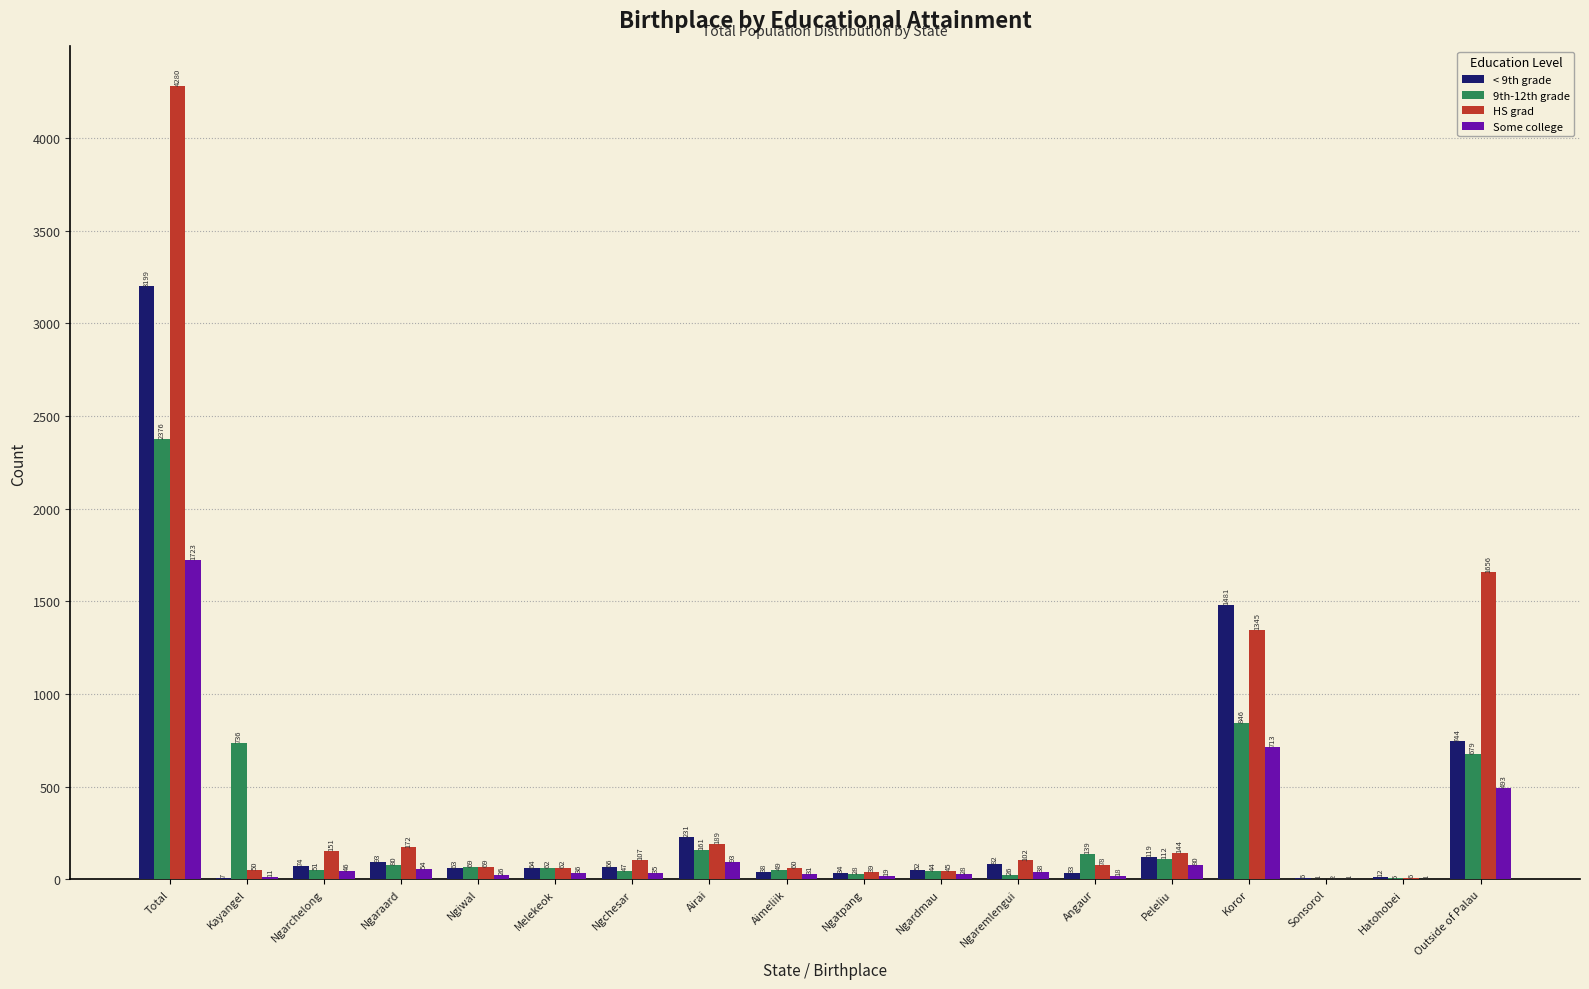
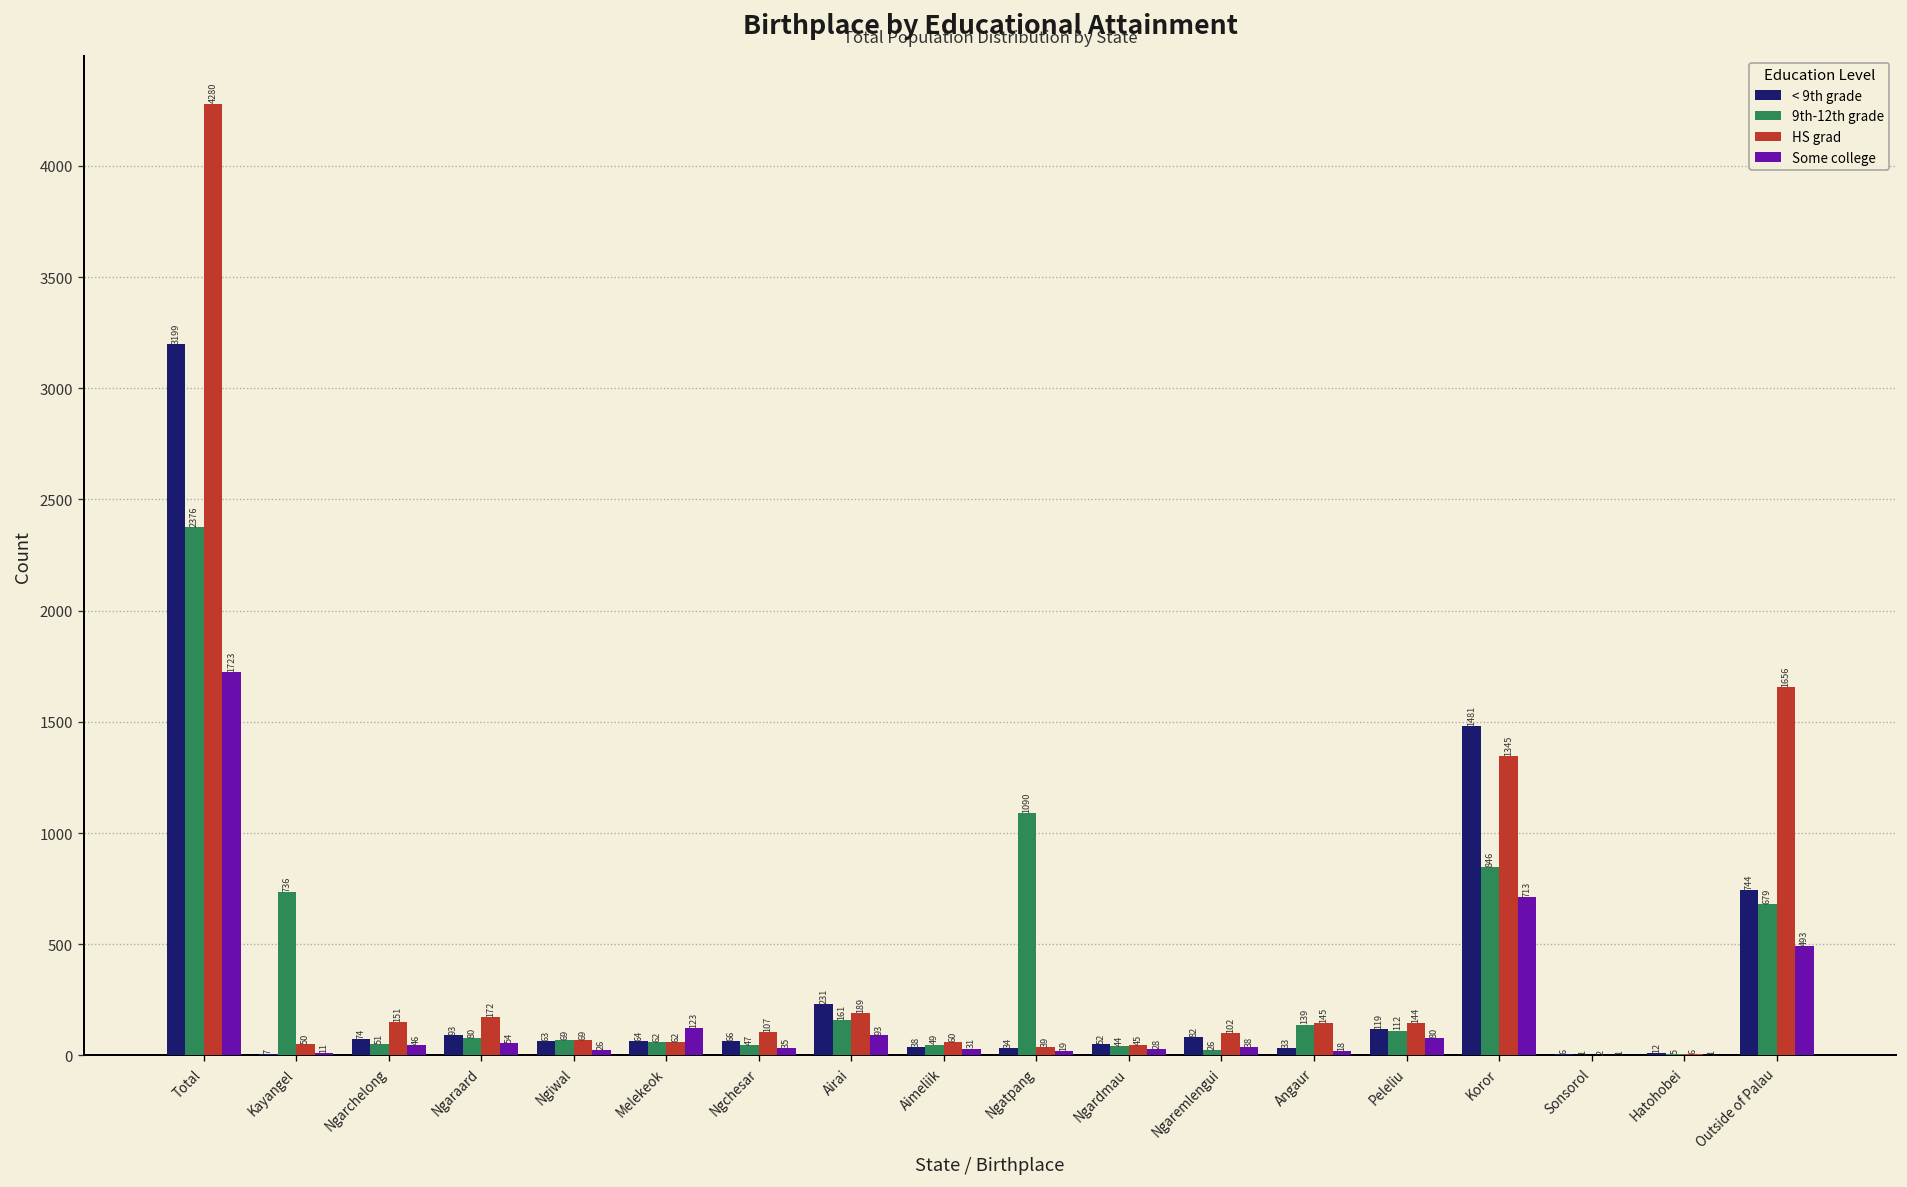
  {
    "< 9th grade": {
      "Total": 3199,
      "Kayangel": 7,
      "Ngarchelong": 74,
      "Ngaraard": 93,
      "Ngiwal": 63,
      "Melekeok": 64,
      "Ngchesar": 66,
      "Airai": 231,
      "Aimeliik": 38,
      "Ngatpang": 34,
      "Ngardmau": 52,
      "Ngaremlengui": 82,
      "Angaur": 33,
      "Peleliu": 119,
      "Koror": 1481,
      "Sonsorol": 6,
      "Hatohobei": 12,
      "Outside of Palau": 744
    },
    "9th-12th grade": {
      "Total": 2376,
      "Kayangel": 736,
      "Ngarchelong": 51,
      "Ngaraard": 80,
      "Ngiwal": 69,
      "Melekeok": 62,
      "Ngchesar": 47,
      "Airai": 161,
      "Aimeliik": 49,
-     "Ngatpang": 28,
+     "Ngatpang": 1090,
      "Ngardmau": 44,
      "Ngaremlengui": 26,
      "Angaur": 139,
      "Peleliu": 112,
      "Koror": 846,
      "Sonsorol": 1,
      "Hatohobei": 5,
      "Outside of Palau": 679
    },
    "HS grad": {
      "Total": 4280,
      "Kayangel": 50,
      "Ngarchelong": 151,
      "Ngaraard": 172,
      "Ngiwal": 69,
      "Melekeok": 62,
      "Ngchesar": 107,
      "Airai": 189,
      "Aimeliik": 60,
      "Ngatpang": 39,
      "Ngardmau": 45,
      "Ngaremlengui": 102,
-     "Angaur": 78,
+     "Angaur": 145,
      "Peleliu": 144,
      "Koror": 1345,
      "Sonsorol": 2,
      "Hatohobei": 6,
      "Outside of Palau": 1656
    },
    "Some college": {
      "Total": 1723,
      "Kayangel": 11,
      "Ngarchelong": 46,
      "Ngaraard": 54,
      "Ngiwal": 26,
-     "Melekeok": 36,
+     "Melekeok": 123,
      "Ngchesar": 35,
      "Airai": 93,
      "Aimeliik": 31,
      "Ngatpang": 19,
      "Ngardmau": 28,
      "Ngaremlengui": 38,
      "Angaur": 18,
      "Peleliu": 80,
      "Koror": 713,
      "Sonsorol": 1,
      "Hatohobei": 1,
      "Outside of Palau": 493
    }
  }
